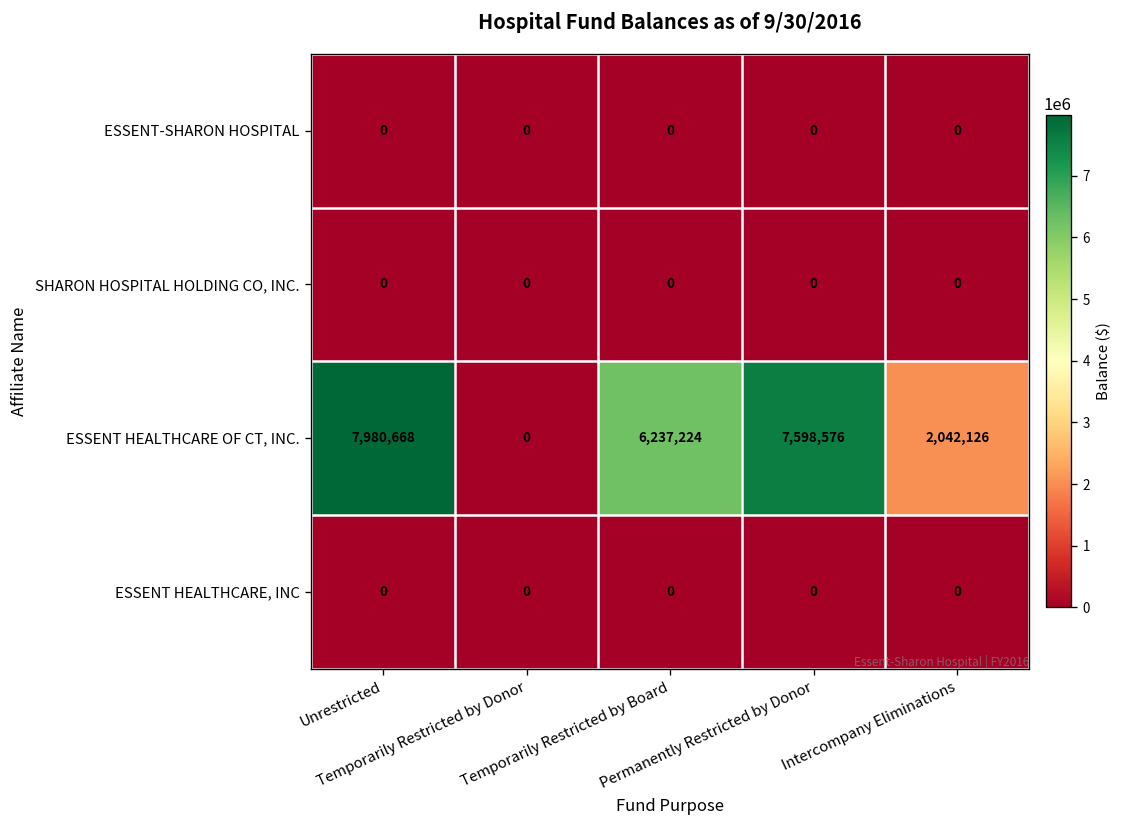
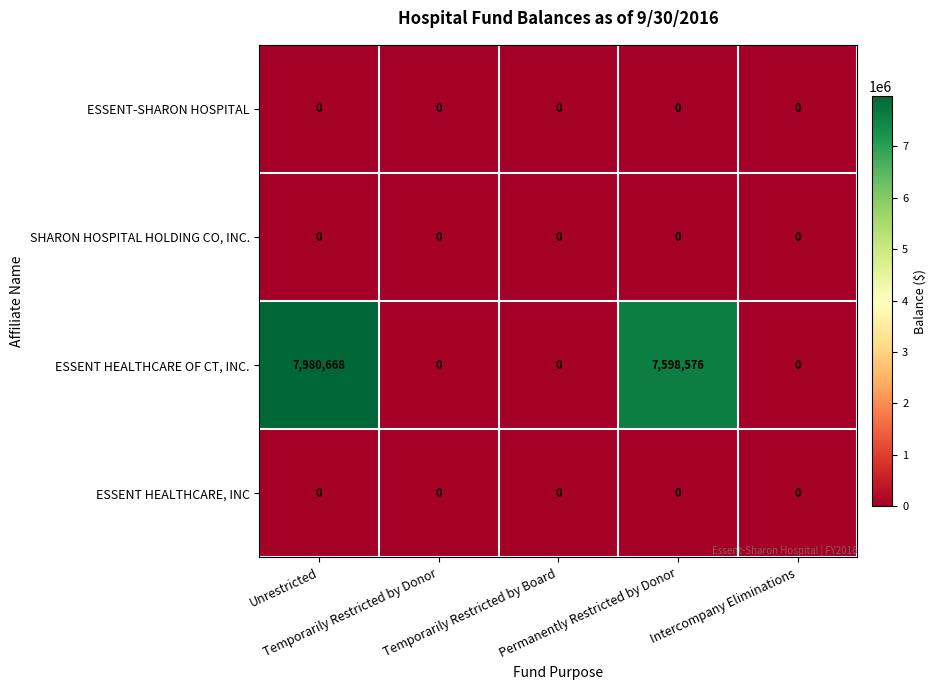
  {
    "ESSENT-SHARON HOSPITAL": {
      "Unrestricted": "0",
      "Temporarily Restricted by Donor": "0",
      "Temporarily Restricted by Board": "0",
      "Permanently Restricted by Donor": "0",
      "Intercompany Eliminations": "0"
    },
    "SHARON HOSPITAL HOLDING CO, INC.": {
      "Unrestricted": "0",
      "Temporarily Restricted by Donor": "0",
      "Temporarily Restricted by Board": "0",
      "Permanently Restricted by Donor": "0",
      "Intercompany Eliminations": "0"
    },
    "ESSENT HEALTHCARE OF CT, INC.": {
      "Unrestricted": "7,980,668",
      "Temporarily Restricted by Donor": "0",
-     "Temporarily Restricted by Board": "6,237,224",
+     "Temporarily Restricted by Board": "0",
      "Permanently Restricted by Donor": "7,598,576",
-     "Intercompany Eliminations": "2,042,126"
+     "Intercompany Eliminations": "0"
    },
    "ESSENT HEALTHCARE, INC": {
      "Unrestricted": "0",
      "Temporarily Restricted by Donor": "0",
      "Temporarily Restricted by Board": "0",
      "Permanently Restricted by Donor": "0"
    }
  }
